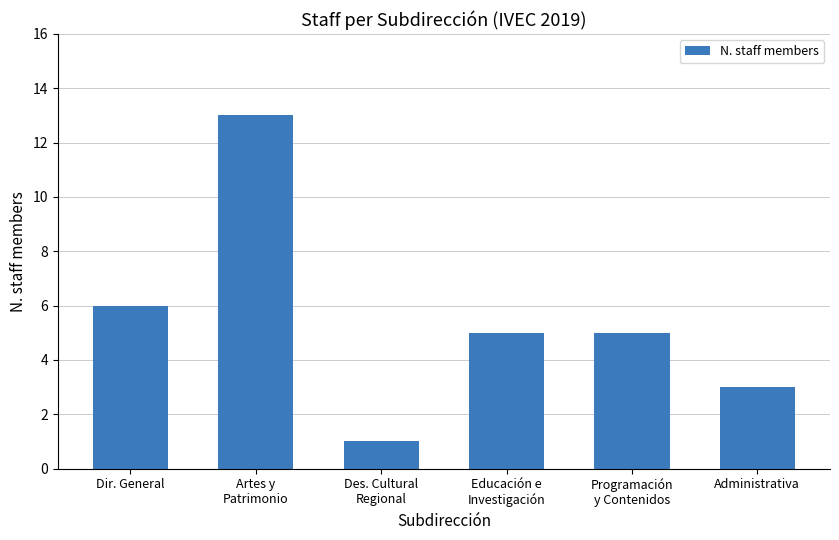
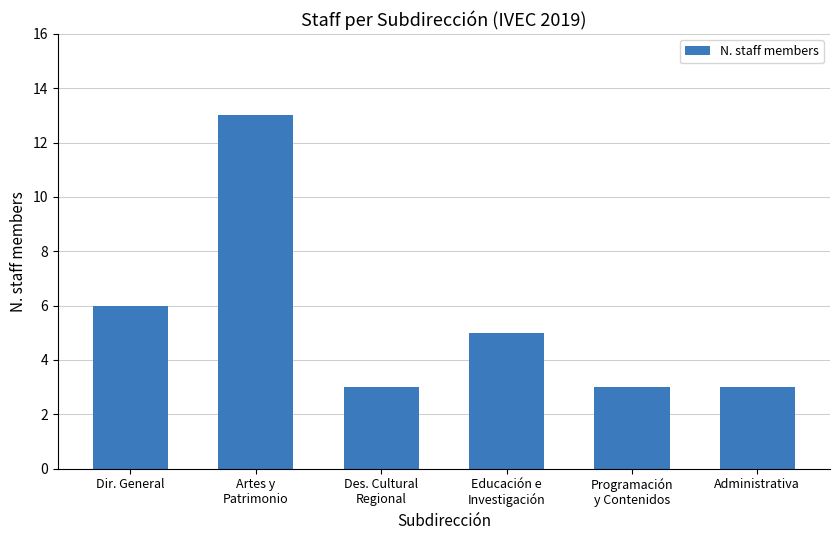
  {
    "Dir. General": 6,
    "Artes y Patrimonio": 13,
-   "Des. Cultural Regional": 1,
+   "Des. Cultural Regional": 3,
    "Educación e Investigación": 5,
-   "Programación y Contenidos": 5,
+   "Programación y Contenidos": 3,
    "Administrativa": 3
  }
